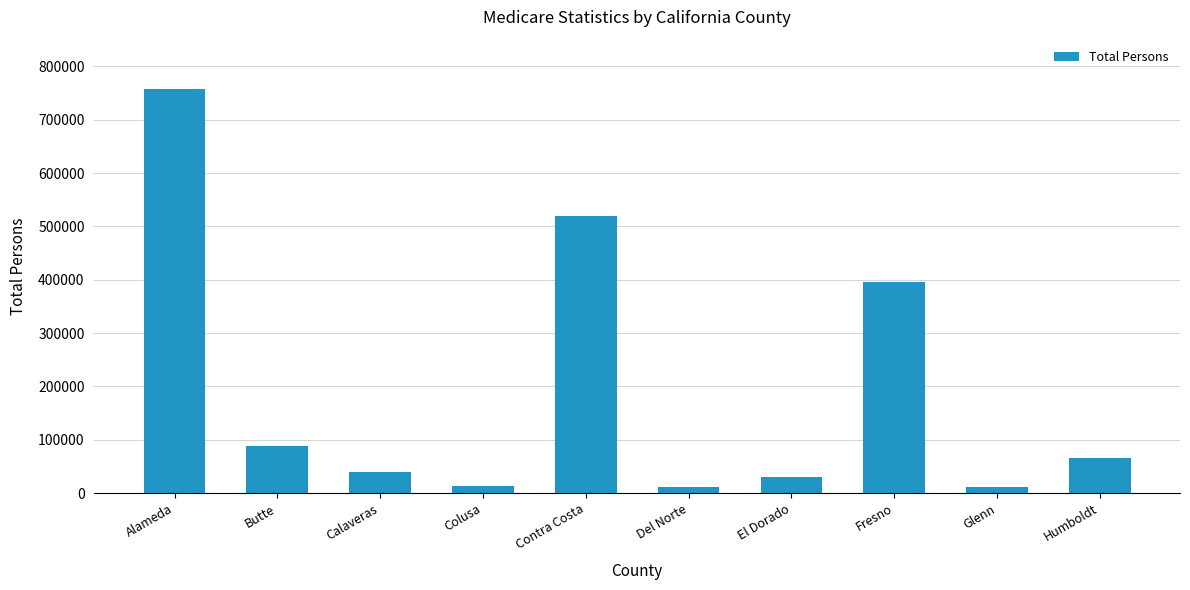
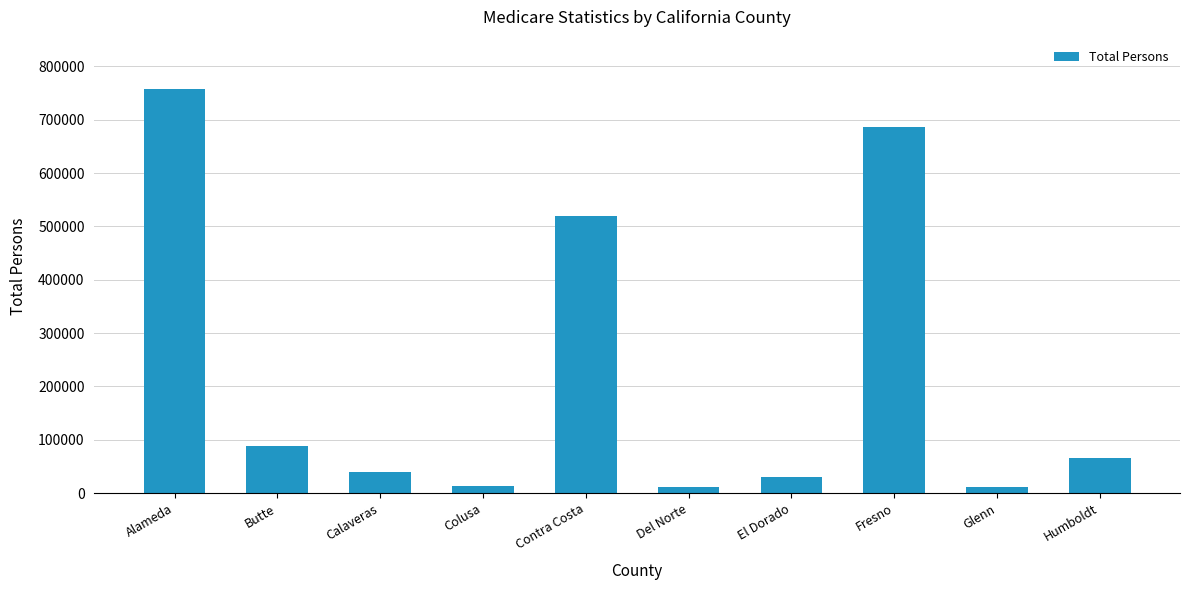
  {
    "Alameda": 760000,
    "Butte": 90000,
    "Calaveras": 40000,
    "Colusa": 10000,
    "Contra Costa": 520000,
    "Del Norte": 10000,
    "El Dorado": 30000,
-   "Fresno": 400000,
+   "Fresno": 690000,
    "Glenn": 10000,
    "Humboldt": 70000
  }
